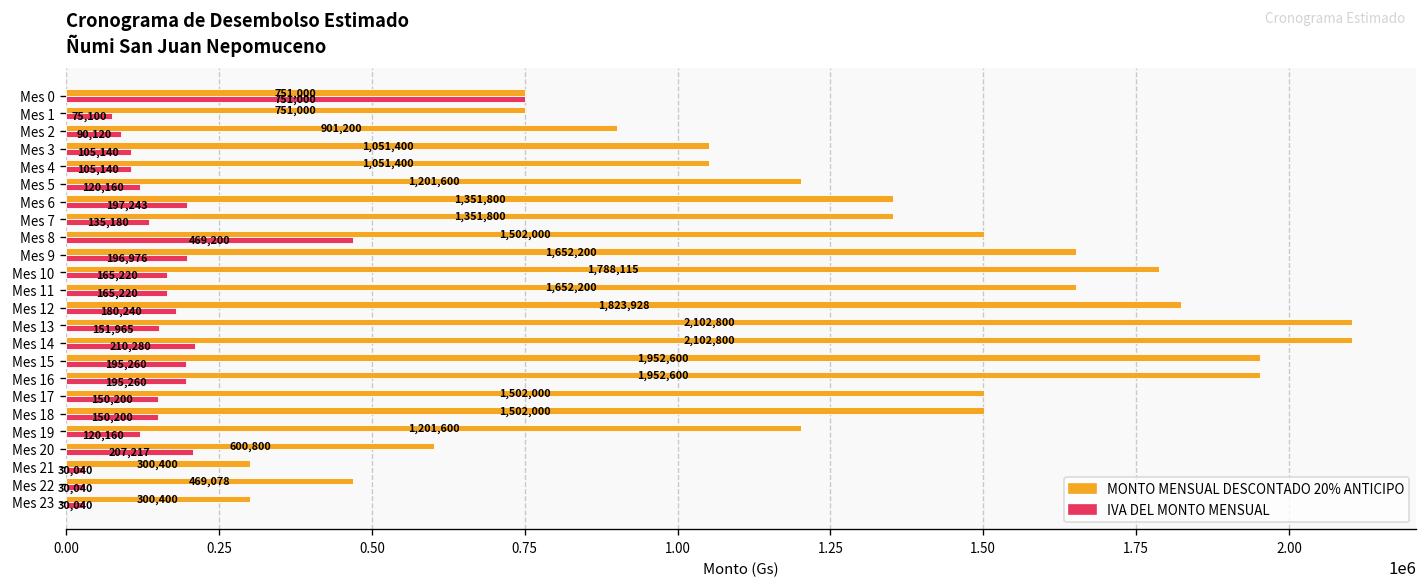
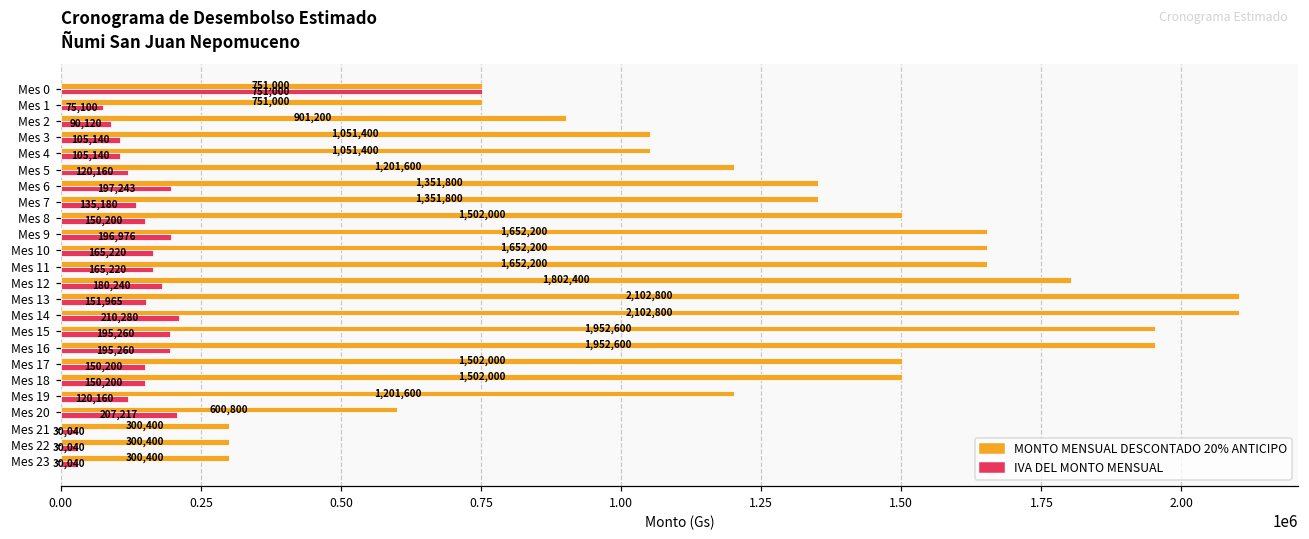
  {
    "MONTO MENSUAL DESCONTADO 20% ANTICIPO": {
      "Mes 1": "751,000",
      "Mes 2": "901,200",
      "Mes 3": "1,051,400",
      "Mes 4": "1,051,400",
      "Mes 5": "1,201,600",
      "Mes 6": "1,351,800",
      "Mes 7": "1,351,800",
      "Mes 8": "1,502,000",
      "Mes 9": "1,652,200",
-     "Mes 10": "1,788,115",
+     "Mes 10": "1,652,200",
      "Mes 11": "1,652,200",
-     "Mes 12": "1,823,928",
+     "Mes 12": "1,802,400",
      "Mes 13": "2,102,800",
      "Mes 14": "2,102,800",
      "Mes 15": "1,952,600",
      "Mes 16": "1,952,600",
      "Mes 17": "1,502,000",
      "Mes 18": "1,502,000",
      "Mes 19": "1,201,600",
      "Mes 20": "600,800",
      "Mes 21": "300,400",
-     "Mes 22": "469,078",
+     "Mes 22": "300,400",
      "Mes 23": "300,400"
    },
    "IVA DEL MONTO MENSUAL": {
      "Mes 1": "75,100",
      "Mes 2": "90,120",
      "Mes 3": "105,140",
      "Mes 4": "105,140",
      "Mes 5": "120,160",
      "Mes 6": "197,243",
      "Mes 7": "135,180",
-     "Mes 8": "469,200",
+     "Mes 8": "150,200",
      "Mes 9": "196,976",
      "Mes 10": "165,220",
      "Mes 11": "165,220",
      "Mes 12": "180,240",
      "Mes 13": "151,965",
      "Mes 14": "210,280",
      "Mes 15": "195,260",
      "Mes 16": "195,260",
      "Mes 17": "150,200",
      "Mes 18": "150,200",
      "Mes 19": "120,160",
      "Mes 20": "207,217",
      "Mes 21": "30,040",
      "Mes 22": "30,040",
      "Mes 23": "30,040"
    }
  }
